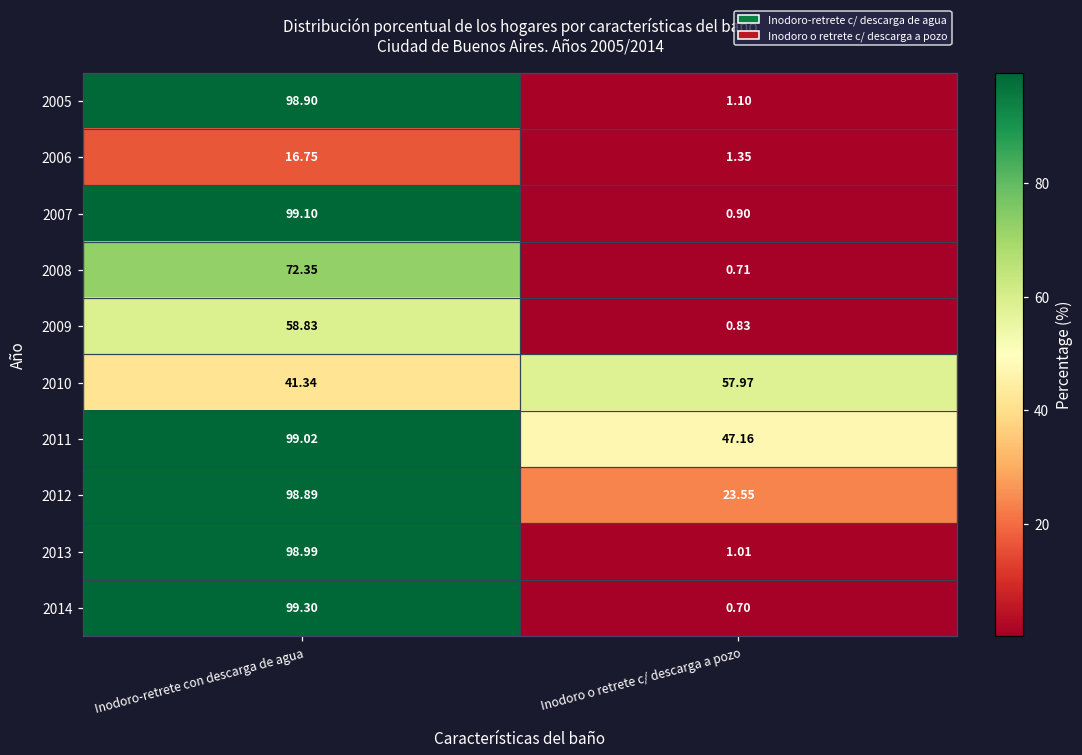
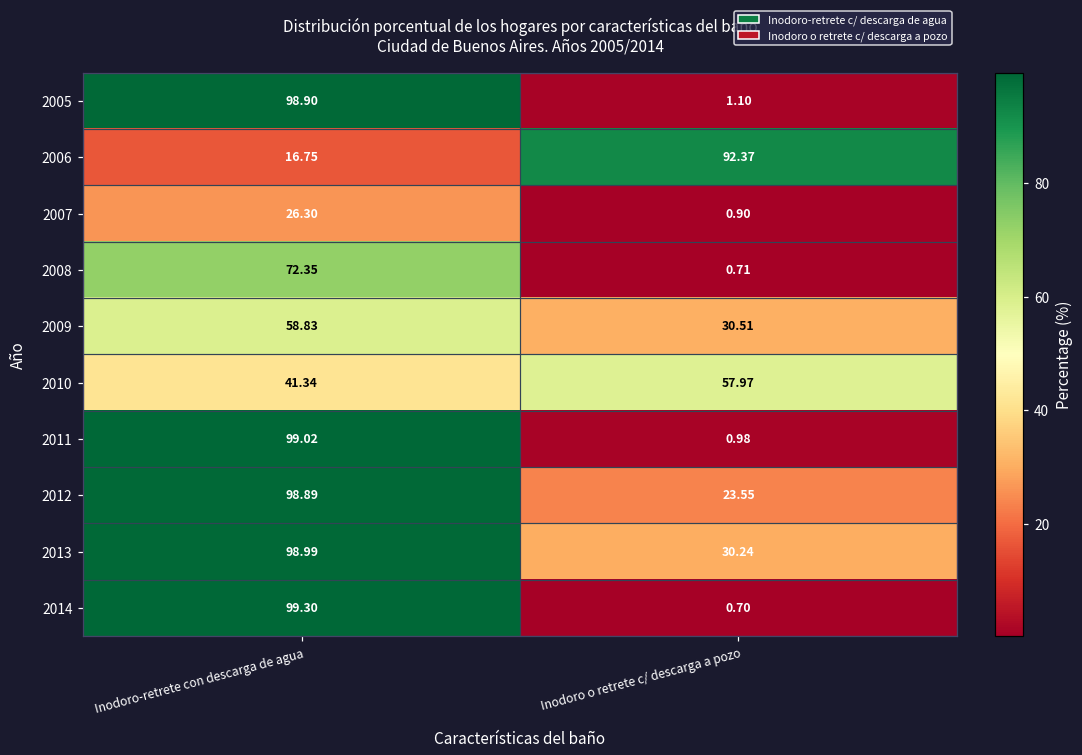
  {
    "2005": {
      "Inodoro-retrete con descarga de agua": 98.90,
      "Inodoro o retrete c/ descarga a pozo": 1.10
    },
    "2006": {
      "Inodoro-retrete con descarga de agua": 16.75,
-     "Inodoro o retrete c/ descarga a pozo": 1.35
+     "Inodoro o retrete c/ descarga a pozo": 92.37
    },
    "2007": {
-     "Inodoro-retrete con descarga de agua": 99.10,
+     "Inodoro-retrete con descarga de agua": 26.30,
      "Inodoro o retrete c/ descarga a pozo": 0.90
    },
    "2008": {
      "Inodoro-retrete con descarga de agua": 72.35,
      "Inodoro o retrete c/ descarga a pozo": 0.71
    },
    "2009": {
      "Inodoro-retrete con descarga de agua": 58.83,
-     "Inodoro o retrete c/ descarga a pozo": 0.83
+     "Inodoro o retrete c/ descarga a pozo": 30.51
    },
    "2010": {
      "Inodoro-retrete con descarga de agua": 41.34,
      "Inodoro o retrete c/ descarga a pozo": 57.97
    },
    "2011": {
      "Inodoro-retrete con descarga de agua": 99.02,
-     "Inodoro o retrete c/ descarga a pozo": 47.16
+     "Inodoro o retrete c/ descarga a pozo": 0.98
    },
    "2012": {
      "Inodoro-retrete con descarga de agua": 98.89,
      "Inodoro o retrete c/ descarga a pozo": 23.55
    },
    "2013": {
      "Inodoro-retrete con descarga de agua": 98.99,
-     "Inodoro o retrete c/ descarga a pozo": 1.01
+     "Inodoro o retrete c/ descarga a pozo": 30.24
    },
    "2014": {
      "Inodoro-retrete con descarga de agua": 99.30,
      "Inodoro o retrete c/ descarga a pozo": 0.70
    }
  }
